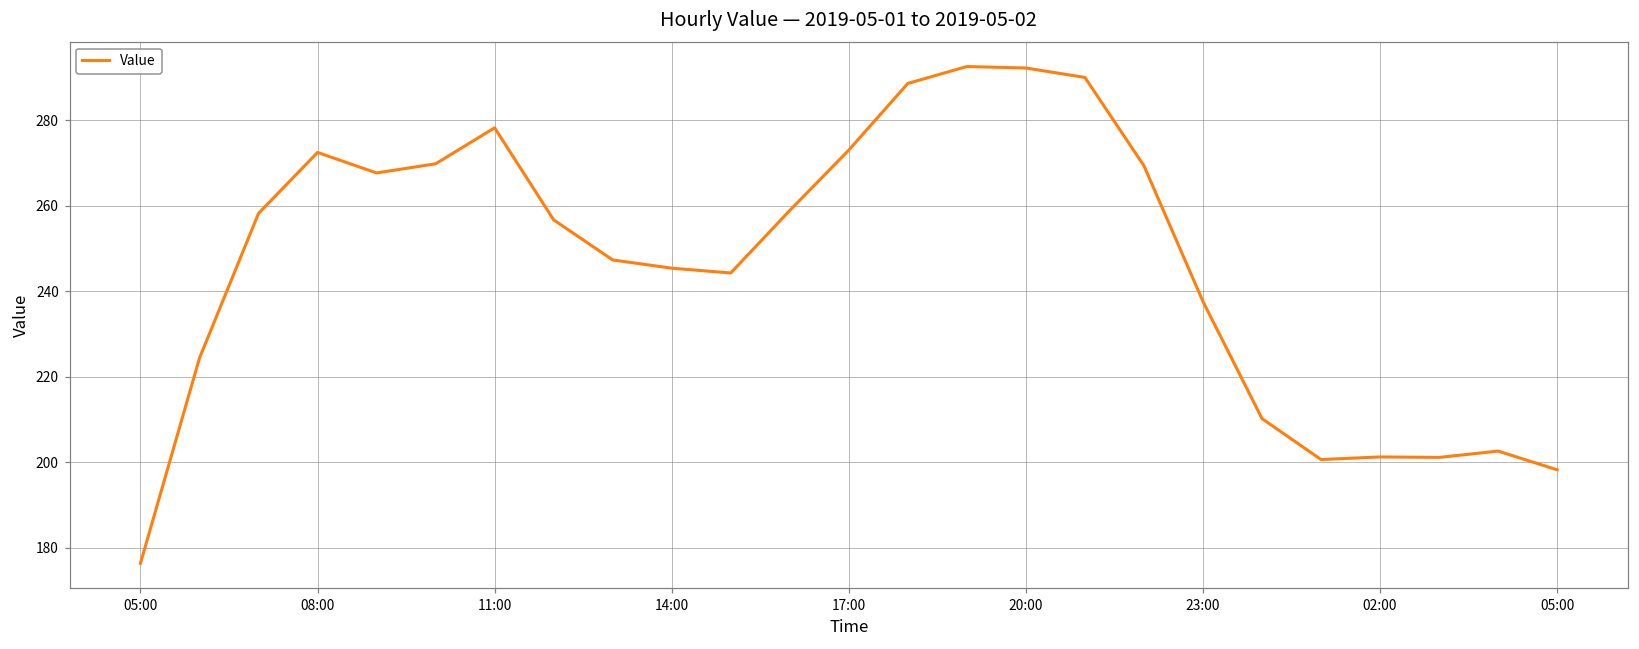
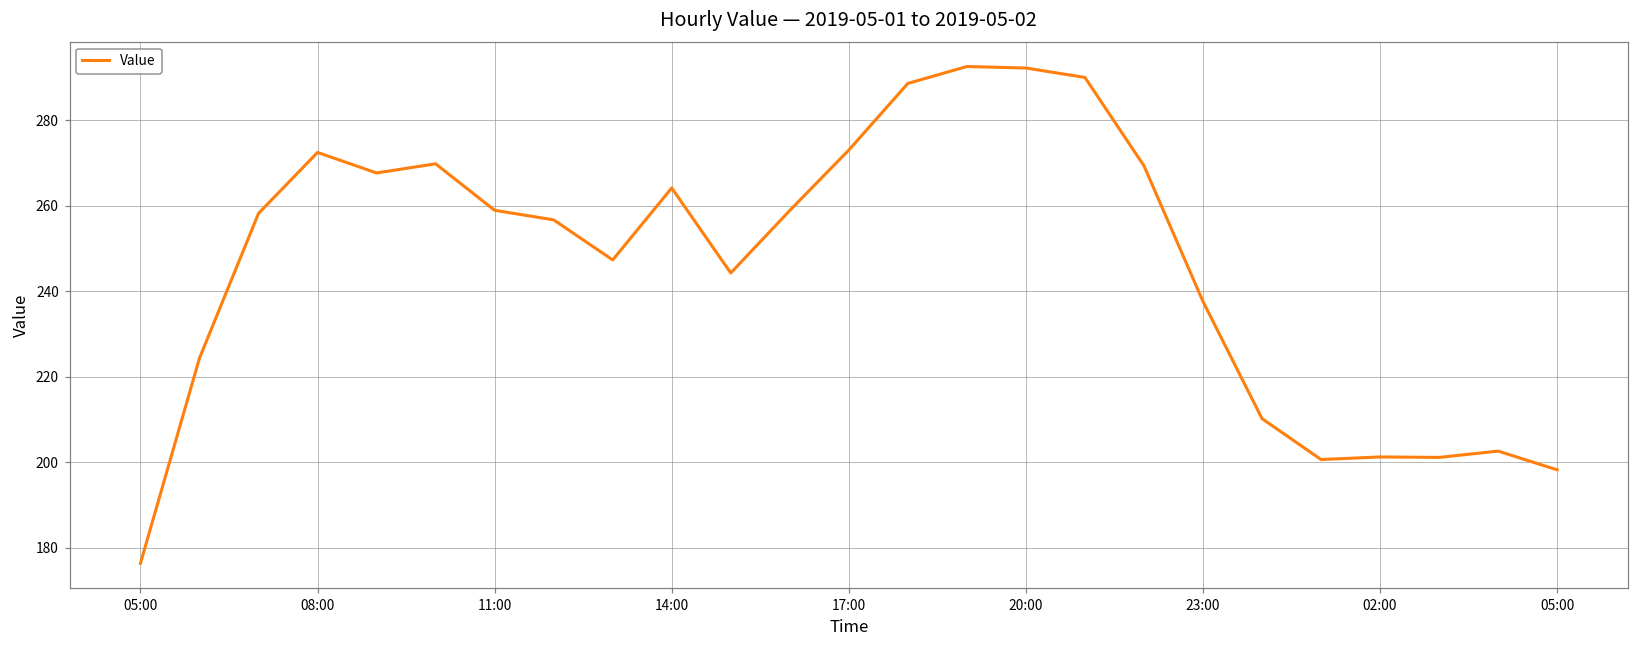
  {
    "08:00": 272,
-   "11:00": 278,
-   "14:00": 245,
+   "11:00": 259,
+   "14:00": 264,
    "17:00": 273,
    "20:00": 292,
    "23:00": 238,
    "02:00": 201
  }
